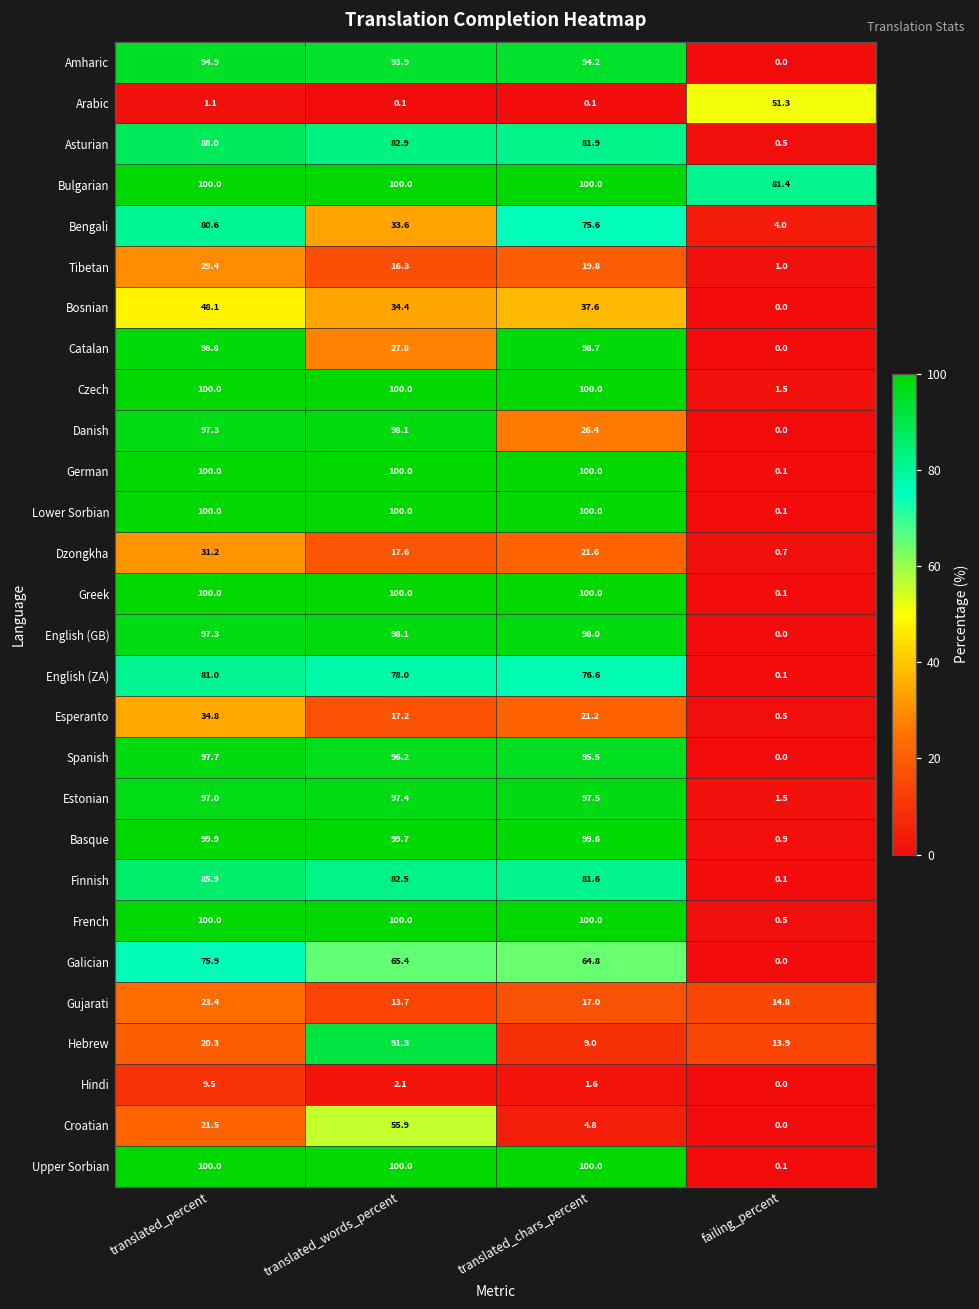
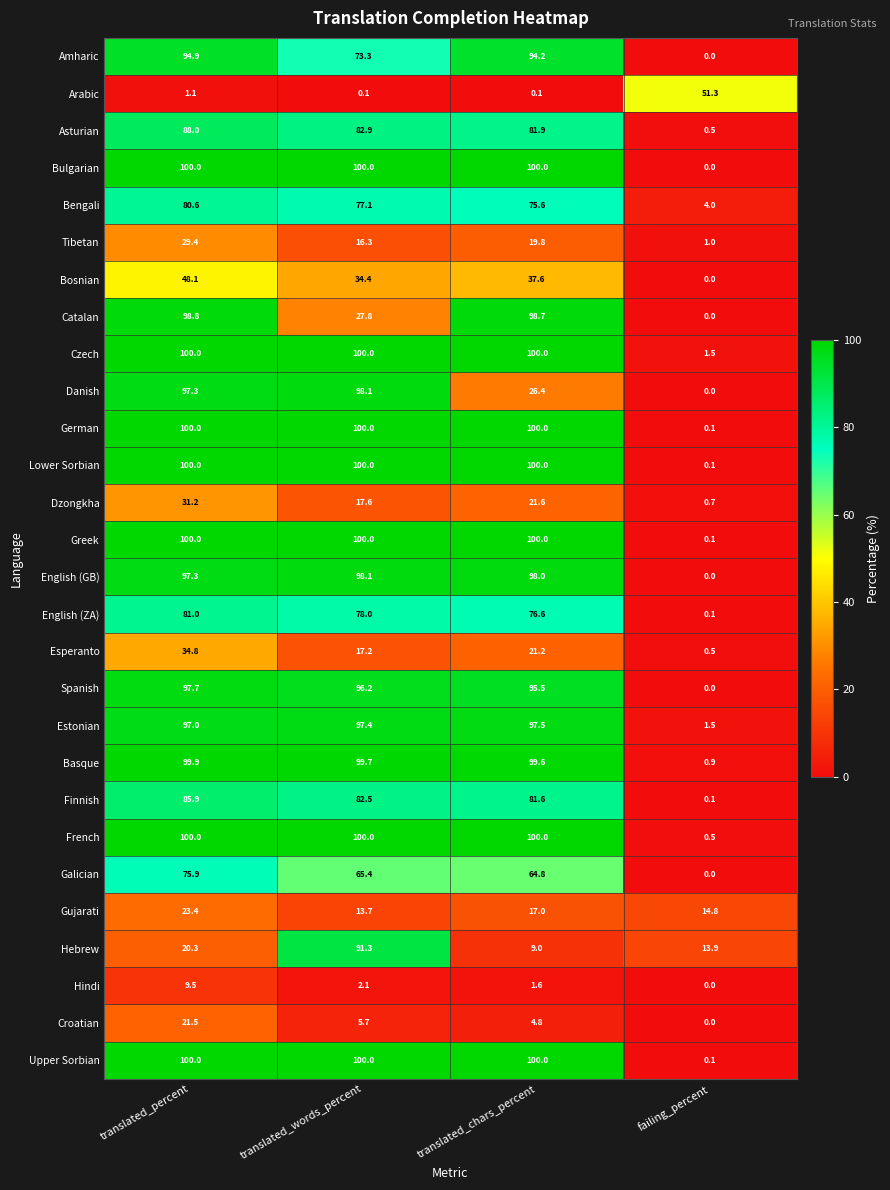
  {
    "Amharic": {
      "translated_percent": 94.9,
-     "translated_words_percent": 93.9,
+     "translated_words_percent": 73.3,
      "translated_chars_percent": 94.2,
      "failing_percent": 0.0
    },
    "Arabic": {
      "translated_percent": 1.1,
      "translated_words_percent": 0.1,
      "translated_chars_percent": 0.1,
      "failing_percent": 51.3
    },
    "Asturian": {
      "translated_percent": 88.0,
      "translated_words_percent": 82.9,
      "translated_chars_percent": 81.9,
      "failing_percent": 0.5
    },
    "Bulgarian": {
      "translated_percent": 100.0,
      "translated_words_percent": 100.0,
      "translated_chars_percent": 100.0,
-     "failing_percent": 81.4
+     "failing_percent": 0.0
    },
    "Bengali": {
      "translated_percent": 80.6,
-     "translated_words_percent": 33.6,
+     "translated_words_percent": 77.1,
      "translated_chars_percent": 75.6,
      "failing_percent": 4.0
    },
    "Tibetan": {
      "translated_percent": 29.4,
      "translated_words_percent": 16.3,
      "translated_chars_percent": 19.8,
      "failing_percent": 1.0
    },
    "Bosnian": {
      "translated_percent": 48.1,
      "translated_words_percent": 34.4,
      "translated_chars_percent": 37.6,
      "failing_percent": 0.0
    },
    "Catalan": {
      "translated_percent": 98.8,
      "translated_words_percent": 27.8,
      "translated_chars_percent": 98.7,
      "failing_percent": 0.0
    },
    "Czech": {
      "translated_percent": 100.0,
      "translated_words_percent": 100.0,
      "translated_chars_percent": 100.0,
      "failing_percent": 1.5
    },
    "Danish": {
      "translated_percent": 97.3,
      "translated_words_percent": 98.1,
      "translated_chars_percent": 26.4,
      "failing_percent": 0.0
    },
    "German": {
      "translated_percent": 100.0,
      "translated_words_percent": 100.0,
      "translated_chars_percent": 100.0,
      "failing_percent": 0.1
    },
    "Lower Sorbian": {
      "translated_percent": 100.0,
      "translated_words_percent": 100.0,
      "translated_chars_percent": 100.0,
      "failing_percent": 0.1
    },
    "Dzongkha": {
      "translated_percent": 31.2,
      "translated_words_percent": 17.6,
      "translated_chars_percent": 21.6,
      "failing_percent": 0.7
    },
    "Greek": {
      "translated_percent": 100.0,
      "translated_words_percent": 100.0,
      "translated_chars_percent": 100.0,
      "failing_percent": 0.1
    },
    "English (GB)": {
      "translated_percent": 97.3,
      "translated_words_percent": 98.1,
      "translated_chars_percent": 98.0,
      "failing_percent": 0.0
    },
    "English (ZA)": {
      "translated_percent": 81.0,
      "translated_words_percent": 78.0,
      "translated_chars_percent": 76.6,
      "failing_percent": 0.1
    },
    "Esperanto": {
      "translated_percent": 34.8,
      "translated_words_percent": 17.2,
      "translated_chars_percent": 21.2,
      "failing_percent": 0.5
    },
    "Spanish": {
      "translated_percent": 97.7,
      "translated_words_percent": 96.2,
      "translated_chars_percent": 95.5,
      "failing_percent": 0.0
    },
    "Estonian": {
      "translated_percent": 97.0,
      "translated_words_percent": 97.4,
      "translated_chars_percent": 97.5,
      "failing_percent": 1.5
    },
    "Basque": {
      "translated_percent": 99.9,
      "translated_words_percent": 99.7,
      "translated_chars_percent": 99.6,
      "failing_percent": 0.9
    },
    "Finnish": {
      "translated_percent": 85.9,
      "translated_words_percent": 82.5,
      "translated_chars_percent": 81.6,
      "failing_percent": 0.1
    },
    "French": {
      "translated_percent": 100.0,
      "translated_words_percent": 100.0,
      "translated_chars_percent": 100.0,
      "failing_percent": 0.5
    },
    "Galician": {
      "translated_percent": 75.9,
      "translated_words_percent": 65.4,
      "translated_chars_percent": 64.8,
      "failing_percent": 0.0
    },
    "Gujarati": {
      "translated_percent": 23.4,
      "translated_words_percent": 13.7,
      "translated_chars_percent": 17.0,
      "failing_percent": 14.8
    },
    "Hebrew": {
      "translated_percent": 20.3,
      "translated_words_percent": 91.3,
      "translated_chars_percent": 9.0,
      "failing_percent": 13.9
    },
    "Hindi": {
      "translated_percent": 9.5,
      "translated_words_percent": 2.1,
      "translated_chars_percent": 1.6,
      "failing_percent": 0.0
    },
    "Croatian": {
      "translated_percent": 21.5,
-     "translated_words_percent": 55.9,
+     "translated_words_percent": 5.7,
      "translated_chars_percent": 4.8,
      "failing_percent": 0.0
    },
    "Upper Sorbian": {
      "translated_percent": 100.0,
      "translated_words_percent": 100.0,
      "translated_chars_percent": 100.0,
      "failing_percent": 0.1
    }
  }
